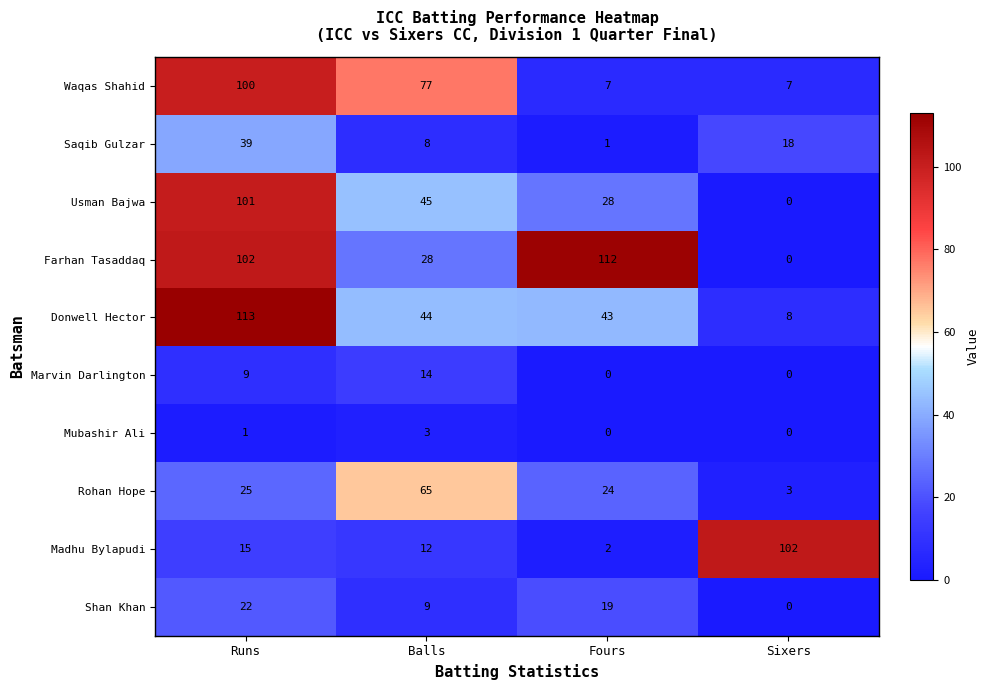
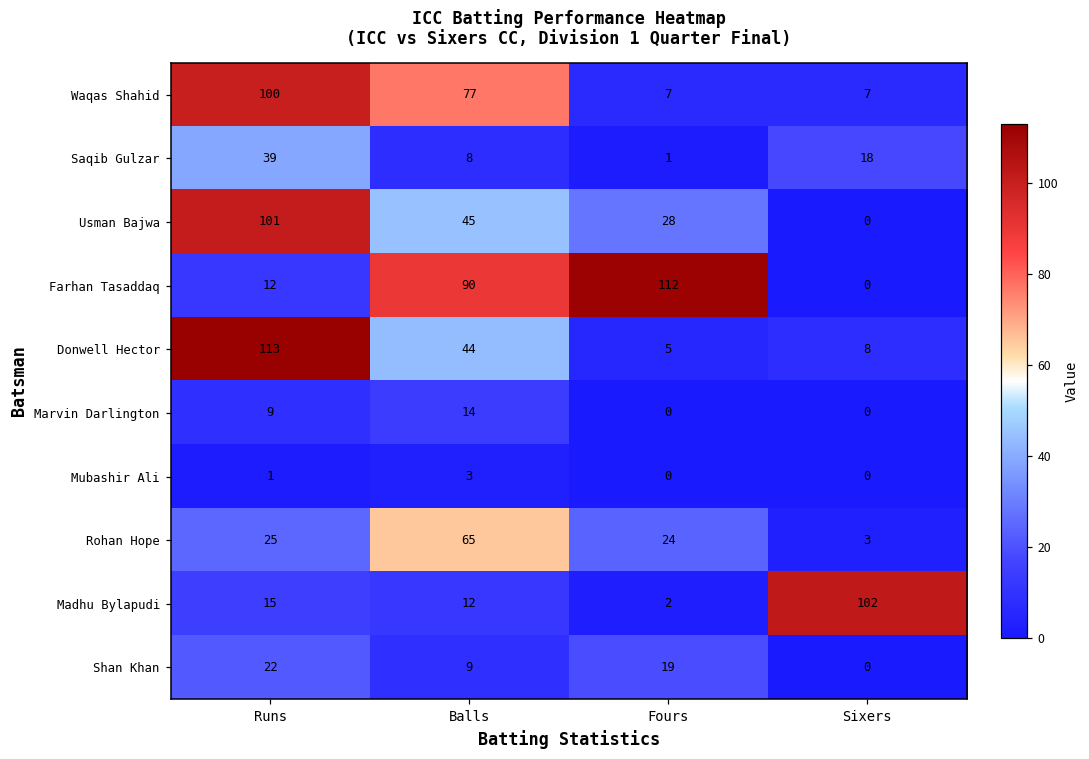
  {
    "Waqas Shahid": {
      "Runs": 100,
      "Balls": 77,
      "Fours": 7,
      "Sixers": 7
    },
    "Saqib Gulzar": {
      "Runs": 39,
      "Balls": 8,
      "Fours": 1,
      "Sixers": 18
    },
    "Usman Bajwa": {
      "Runs": 101,
      "Balls": 45,
      "Fours": 28,
      "Sixers": 0
    },
    "Farhan Tasaddaq": {
-     "Runs": 102,
-     "Balls": 28,
+     "Runs": 12,
+     "Balls": 90,
      "Fours": 112,
      "Sixers": 0
    },
    "Donwell Hector": {
      "Runs": 113,
      "Balls": 44,
-     "Fours": 43,
+     "Fours": 5,
      "Sixers": 8
    },
    "Marvin Darlington": {
      "Runs": 9,
      "Balls": 14,
      "Fours": 0,
      "Sixers": 0
    },
    "Mubashir Ali": {
      "Runs": 1,
      "Balls": 3,
      "Fours": 0,
      "Sixers": 0
    },
    "Rohan Hope": {
      "Runs": 25,
      "Balls": 65,
      "Fours": 24,
      "Sixers": 3
    },
    "Madhu Bylapudi": {
      "Runs": 15,
      "Balls": 12,
      "Fours": 2,
      "Sixers": 102
    },
    "Shan Khan": {
      "Runs": 22,
      "Balls": 9,
      "Fours": 19,
      "Sixers": 0
    }
  }
